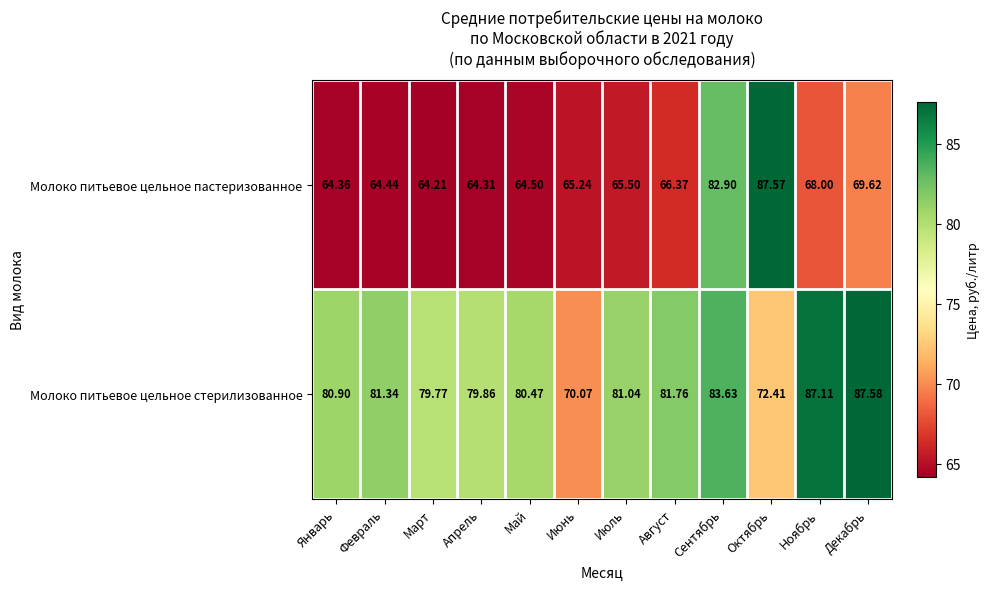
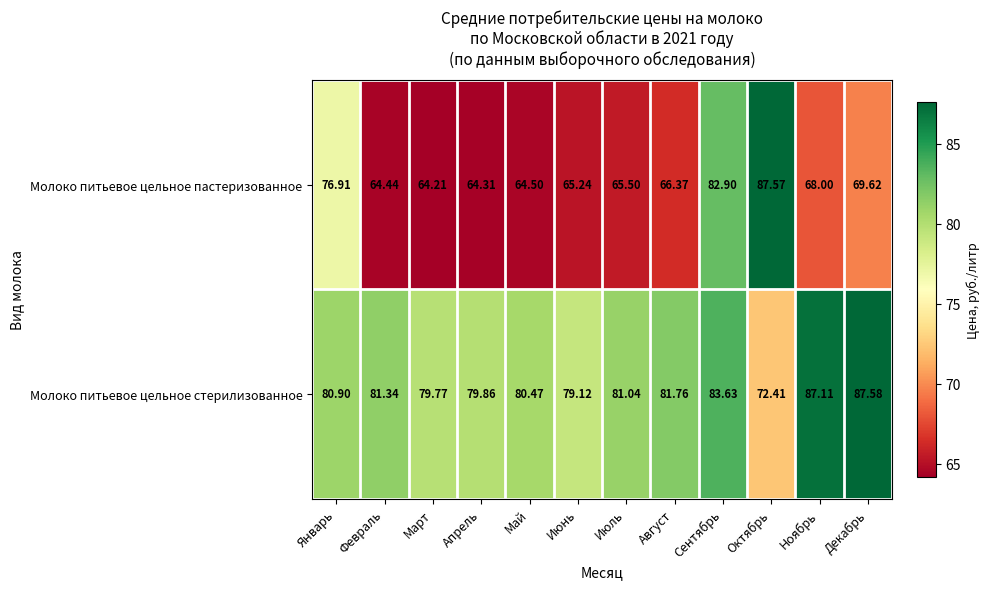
  {
    "Молоко питьевое цельное пастеризованное": {
-     "Январь": 64.36,
+     "Январь": 76.91,
      "Февраль": 64.44,
      "Март": 64.21,
      "Апрель": 64.31,
      "Май": 64.50,
      "Июнь": 65.24,
      "Июль": 65.50,
      "Август": 66.37,
      "Сентябрь": 82.90,
      "Октябрь": 87.57,
      "Ноябрь": 68.00,
      "Декабрь": 69.62
    },
    "Молоко питьевое цельное стерилизованное": {
      "Январь": 80.90,
      "Февраль": 81.34,
      "Март": 79.77,
      "Апрель": 79.86,
      "Май": 80.47,
-     "Июнь": 70.07,
+     "Июнь": 79.12,
      "Июль": 81.04,
      "Август": 81.76,
      "Сентябрь": 83.63,
      "Октябрь": 72.41,
      "Ноябрь": 87.11,
      "Декабрь": 87.58
    }
  }
